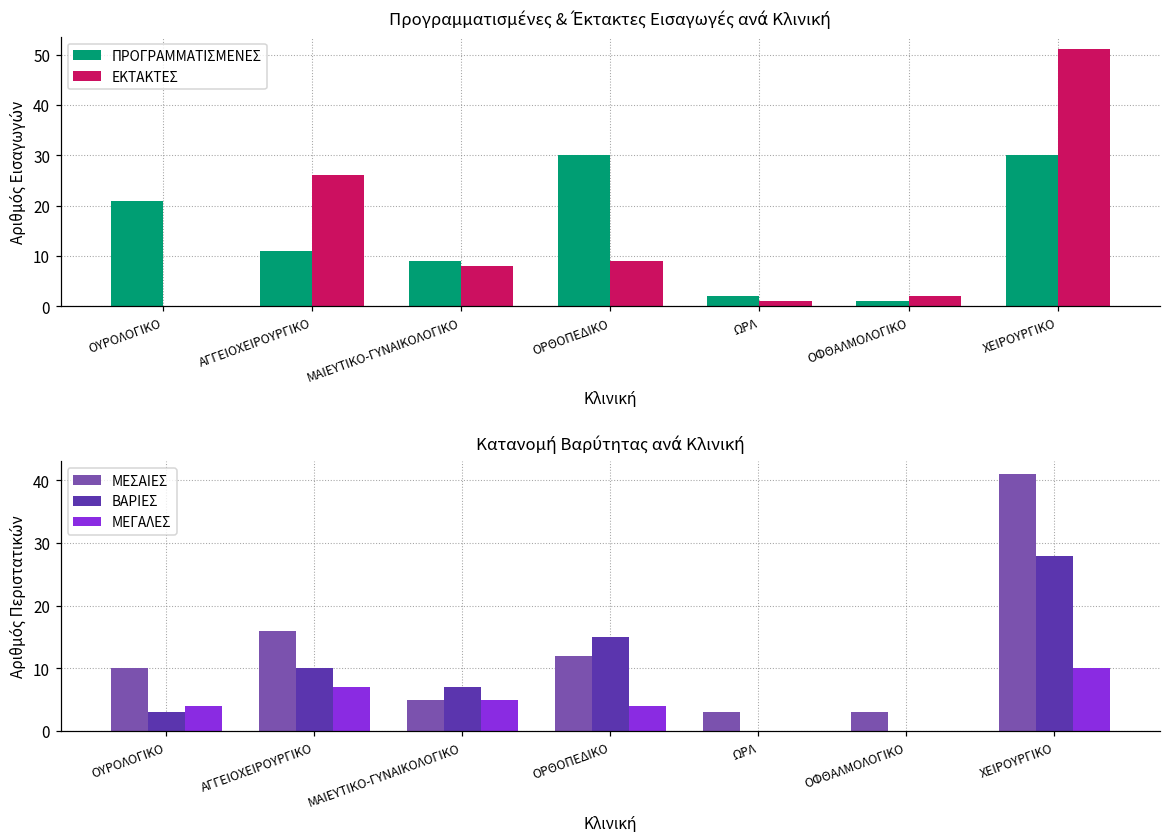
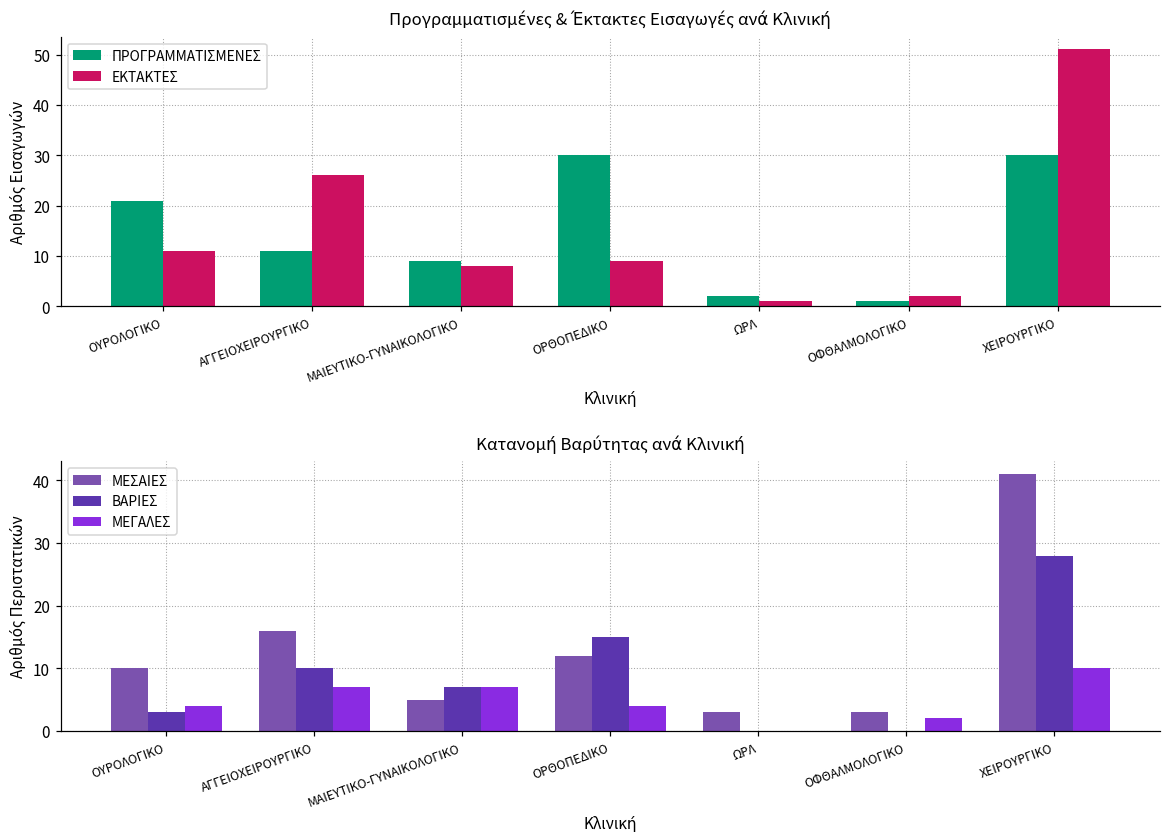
  {
    "Προγραμματισμένες & Έκτακτες Εισαγωγές ανά Κλινική": {
      "ΠΡΟΓΡΑΜΜΑΤΙΣΜΕΝΕΣ": {
        "ΟΥΡΟΛΟΓΙΚΟ": 21,
        "ΑΓΓΕΙΟΧΕΙΡΟΥΡΓΙΚΟ": 11,
        "ΜΑΙΕΥΤΙΚΟ-ΓΥΝΑΙΚΟΛΟΓΙΚΟ": 9,
        "ΟΡΘΟΠΕΔΙΚΟ": 30,
        "ΩΡΛ": 2,
        "ΟΦΘΑΛΜΟΛΟΓΙΚΟ": 1,
        "ΧΕΙΡΟΥΡΓΙΚΟ": 30
      },
      "ΕΚΤΑΚΤΕΣ": {
-       "ΟΥΡΟΛΟΓΙΚΟ": 0,
+       "ΟΥΡΟΛΟΓΙΚΟ": 11,
        "ΑΓΓΕΙΟΧΕΙΡΟΥΡΓΙΚΟ": 26,
        "ΜΑΙΕΥΤΙΚΟ-ΓΥΝΑΙΚΟΛΟΓΙΚΟ": 8,
        "ΟΡΘΟΠΕΔΙΚΟ": 9,
        "ΩΡΛ": 1,
        "ΟΦΘΑΛΜΟΛΟΓΙΚΟ": 2,
        "ΧΕΙΡΟΥΡΓΙΚΟ": 51
      }
    },
    "Κατανομή Βαρύτητας ανά Κλινική": {
      "ΜΕΓΑΛΕΣ": {
        "ΟΥΡΟΛΟΓΙΚΟ": 4,
        "ΑΓΓΕΙΟΧΕΙΡΟΥΡΓΙΚΟ": 7,
-       "ΜΑΙΕΥΤΙΚΟ-ΓΥΝΑΙΚΟΛΟΓΙΚΟ": 5,
+       "ΜΑΙΕΥΤΙΚΟ-ΓΥΝΑΙΚΟΛΟΓΙΚΟ": 7,
        "ΟΡΘΟΠΕΔΙΚΟ": 4,
        "ΩΡΛ": 0,
-       "ΟΦΘΑΛΜΟΛΟΓΙΚΟ": 0,
+       "ΟΦΘΑΛΜΟΛΟΓΙΚΟ": 2,
        "ΧΕΙΡΟΥΡΓΙΚΟ": 10
      }
    }
  }
